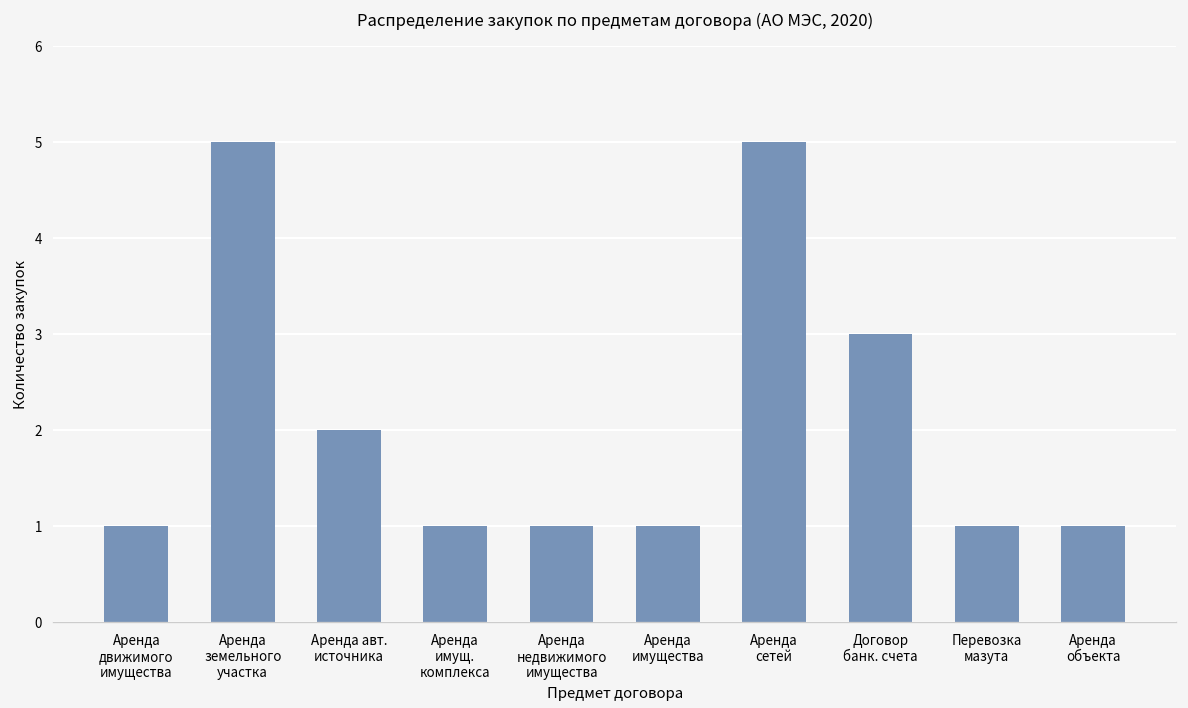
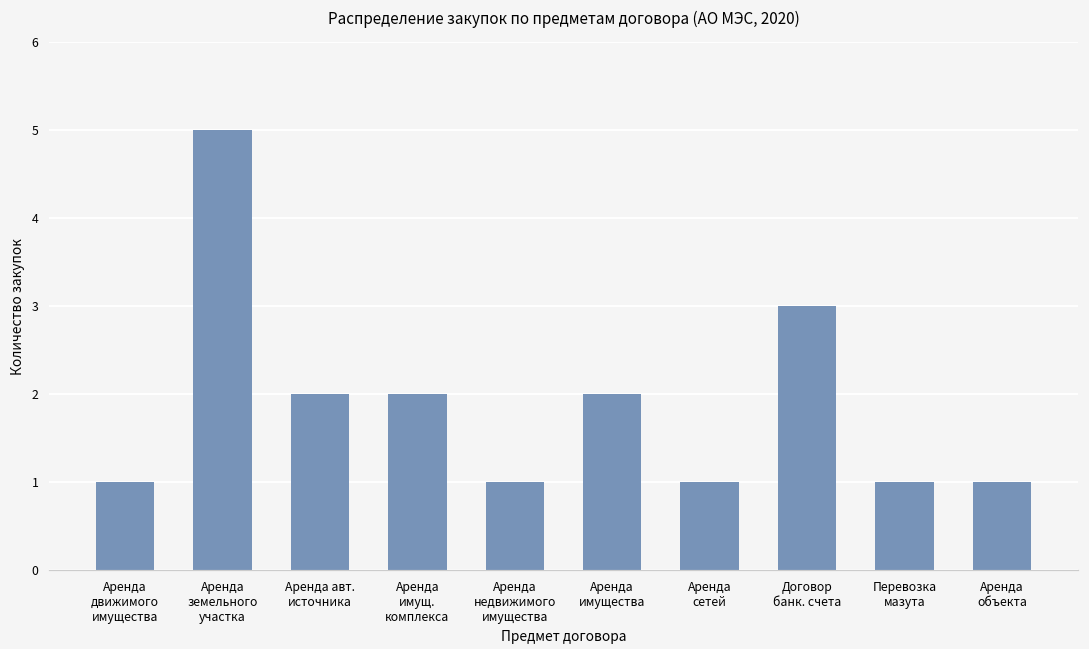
  {
    "Аренда движимого имущества": 1,
    "Аренда земельного участка": 5,
    "Аренда авт. источника": 2,
-   "Аренда имущ. комплекса": 1,
+   "Аренда имущ. комплекса": 2,
    "Аренда недвижимого имущества": 1,
-   "Аренда имущества": 1,
-   "Аренда сетей": 5,
+   "Аренда имущества": 2,
+   "Аренда сетей": 1,
    "Договор банк. счета": 3,
    "Перевозка мазута": 1,
    "Аренда объекта": 1
  }
